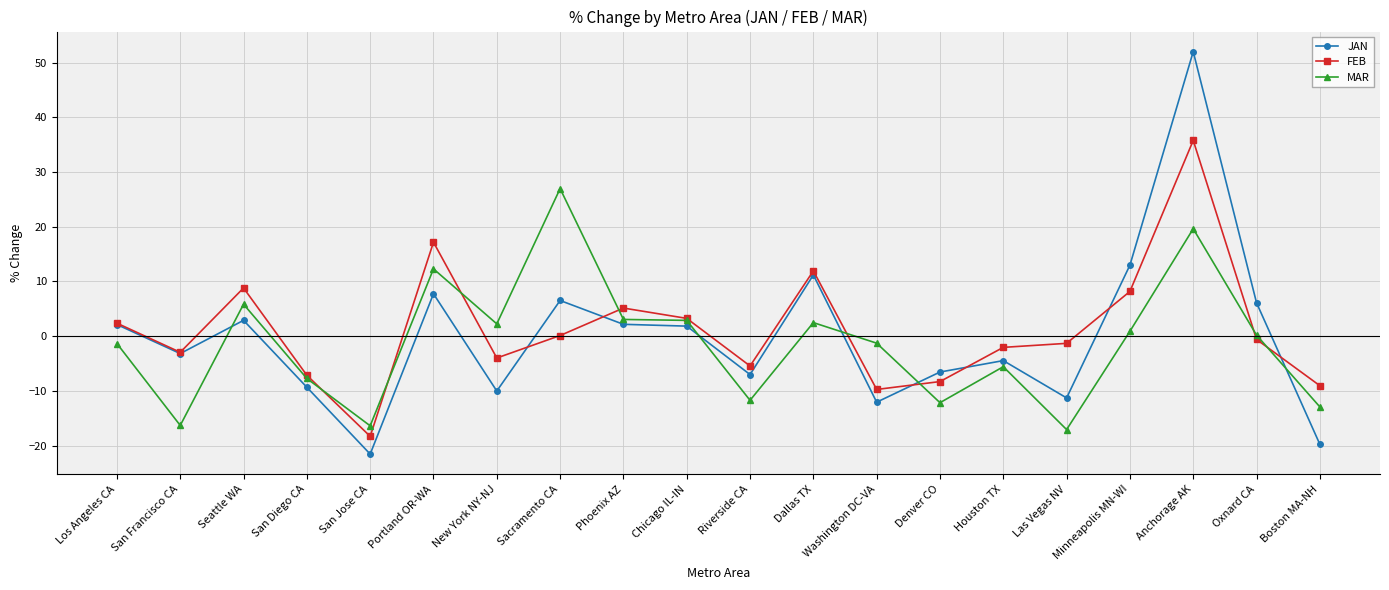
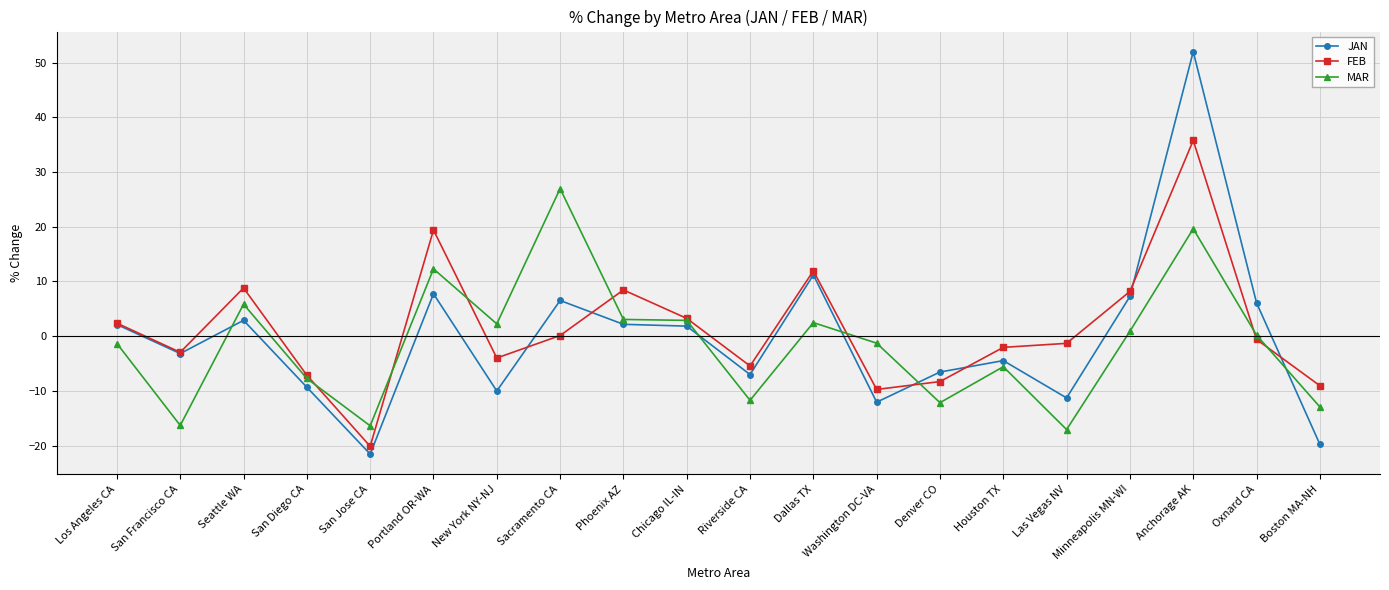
  {
    "JAN": {
      "Seattle WA": 3,
      "San Diego CA": -9,
      "San Jose CA": -22,
      "Portland OR-WA": 8,
      "New York NY-NJ": -10,
      "Sacramento CA": 7,
      "Phoenix AZ": 2,
      "Chicago IL-IN": 2,
      "Riverside CA": -7,
      "Dallas TX": 11,
      "Washington DC-VA": -12,
      "Denver CO": -7,
      "Houston TX": -4,
      "Las Vegas NV": -11,
-     "Minneapolis MN-WI": 13,
+     "Minneapolis MN-WI": 7,
      "Anchorage AK": 52,
      "Oxnard CA": 6,
      "Boston MA-NH": -20
    },
    "FEB": {
      "Seattle WA": 9,
      "San Diego CA": -7,
-     "San Jose CA": -18,
-     "Portland OR-WA": 17,
+     "San Jose CA": -20,
+     "Portland OR-WA": 19,
      "New York NY-NJ": -4,
      "Sacramento CA": 0,
-     "Phoenix AZ": 5,
+     "Phoenix AZ": 8,
      "Riverside CA": -5,
      "Dallas TX": 12,
      "Washington DC-VA": -10,
      "Denver CO": -8,
      "Houston TX": -2,
      "Las Vegas NV": -1,
      "Minneapolis MN-WI": 8,
      "Anchorage AK": 36,
      "Oxnard CA": -1,
      "Boston MA-NH": -9
    },
    "MAR": {
      "Los Angeles CA": -1,
      "San Francisco CA": -16,
      "Seattle WA": 6,
      "San Diego CA": -8,
      "San Jose CA": -16,
      "Portland OR-WA": 12,
      "New York NY-NJ": 2,
      "Sacramento CA": 27,
      "Phoenix AZ": 3,
      "Riverside CA": -12,
      "Dallas TX": 2,
      "Washington DC-VA": -1,
      "Denver CO": -12,
      "Houston TX": -6,
      "Las Vegas NV": -17,
      "Minneapolis MN-WI": 1,
      "Anchorage AK": 20,
      "Oxnard CA": 0,
      "Boston MA-NH": -13
    }
  }
